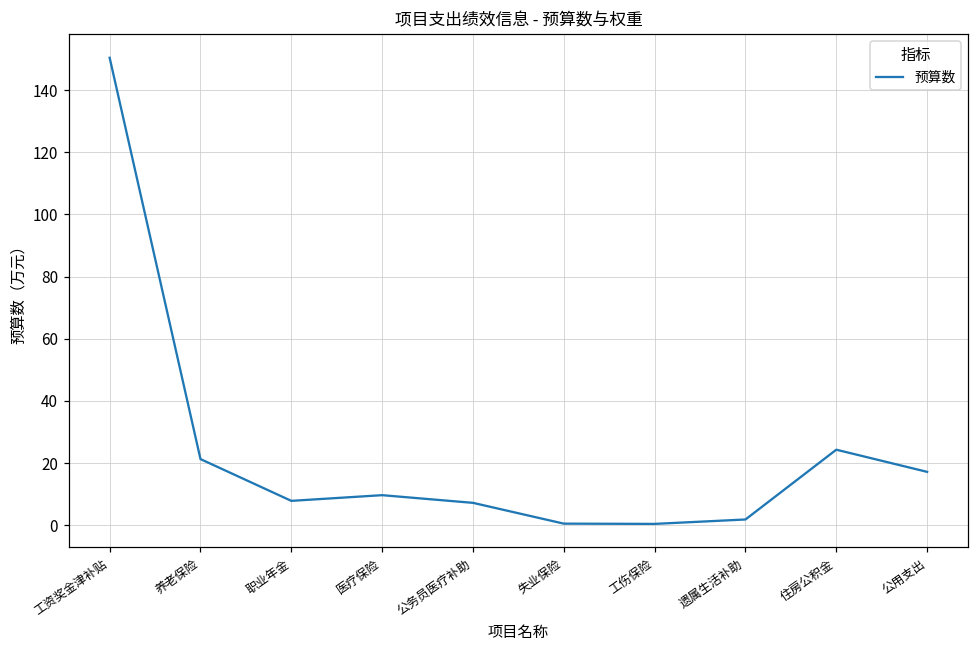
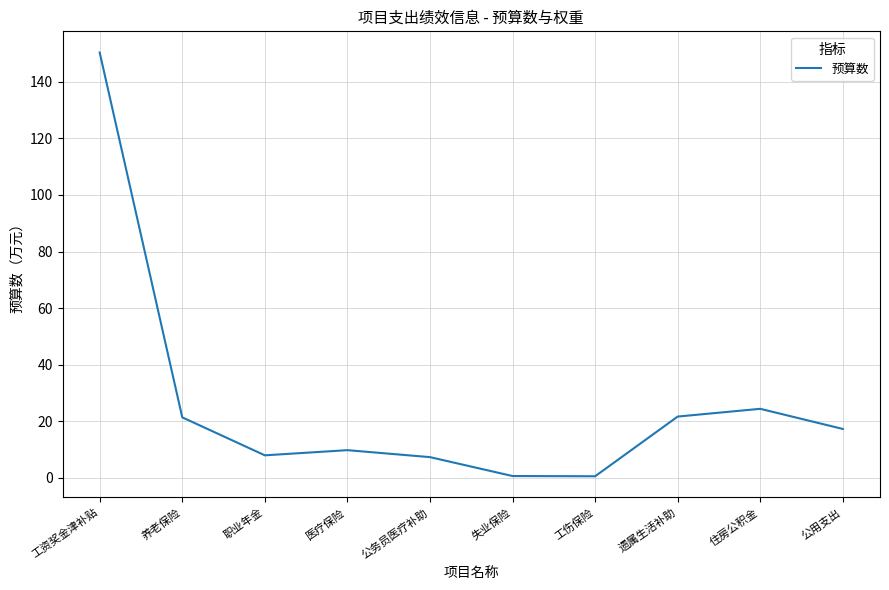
  {
    "工资奖金津补贴": 150,
    "养老保险": 21,
    "职业年金": 8,
    "医疗保险": 10,
    "公务员医疗补助": 7,
    "失业保险": 1,
    "工伤保险": 0,
-   "遗属生活补助": 2,
+   "遗属生活补助": 22,
    "住房公积金": 24,
    "公用支出": 17
  }
